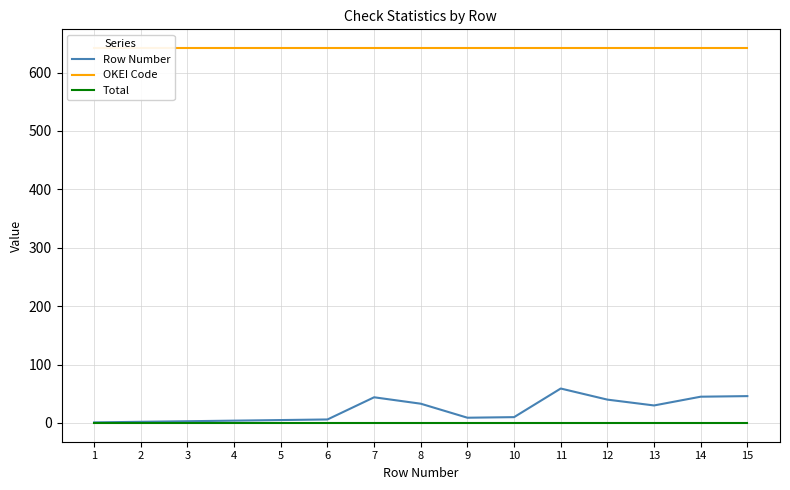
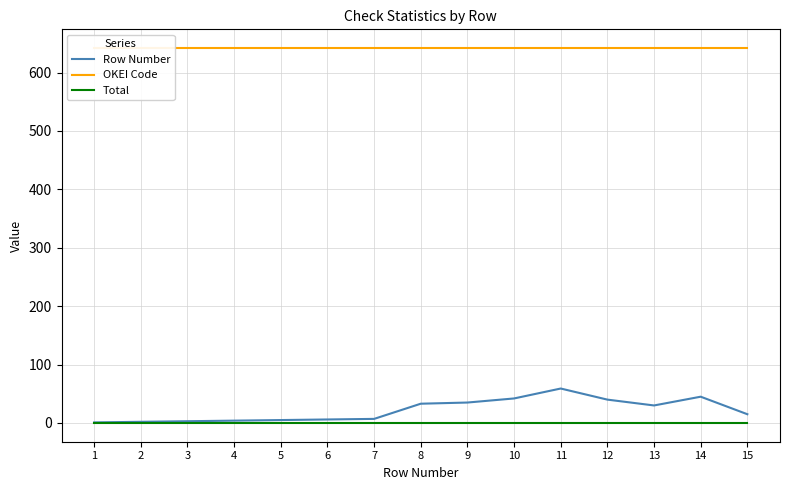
  {
    "Row Number": {
      "5": 10,
      "6": 10,
-     "7": 40,
+     "7": 10,
      "8": 30,
-     "9": 10,
-     "10": 10,
+     "9": 40,
+     "10": 40,
      "11": 60,
      "12": 40,
      "13": 30,
      "14": 50,
-     "15": 50
+     "15": 20
    },
    "OKEI Code": {
      "3": 640,
      "4": 640,
      "5": 640,
      "6": 640,
      "7": 640,
      "8": 640,
      "9": 640,
      "10": 640,
      "11": 640,
      "12": 640,
      "13": 640,
      "14": 640,
      "15": 640
    },
    "Total": {
      "5": 0,
      "6": 0,
      "7": 0,
      "8": 0,
      "9": 0,
      "10": 0,
      "11": 0,
      "12": 0,
      "13": 0,
      "14": 0,
      "15": 0
    }
  }
